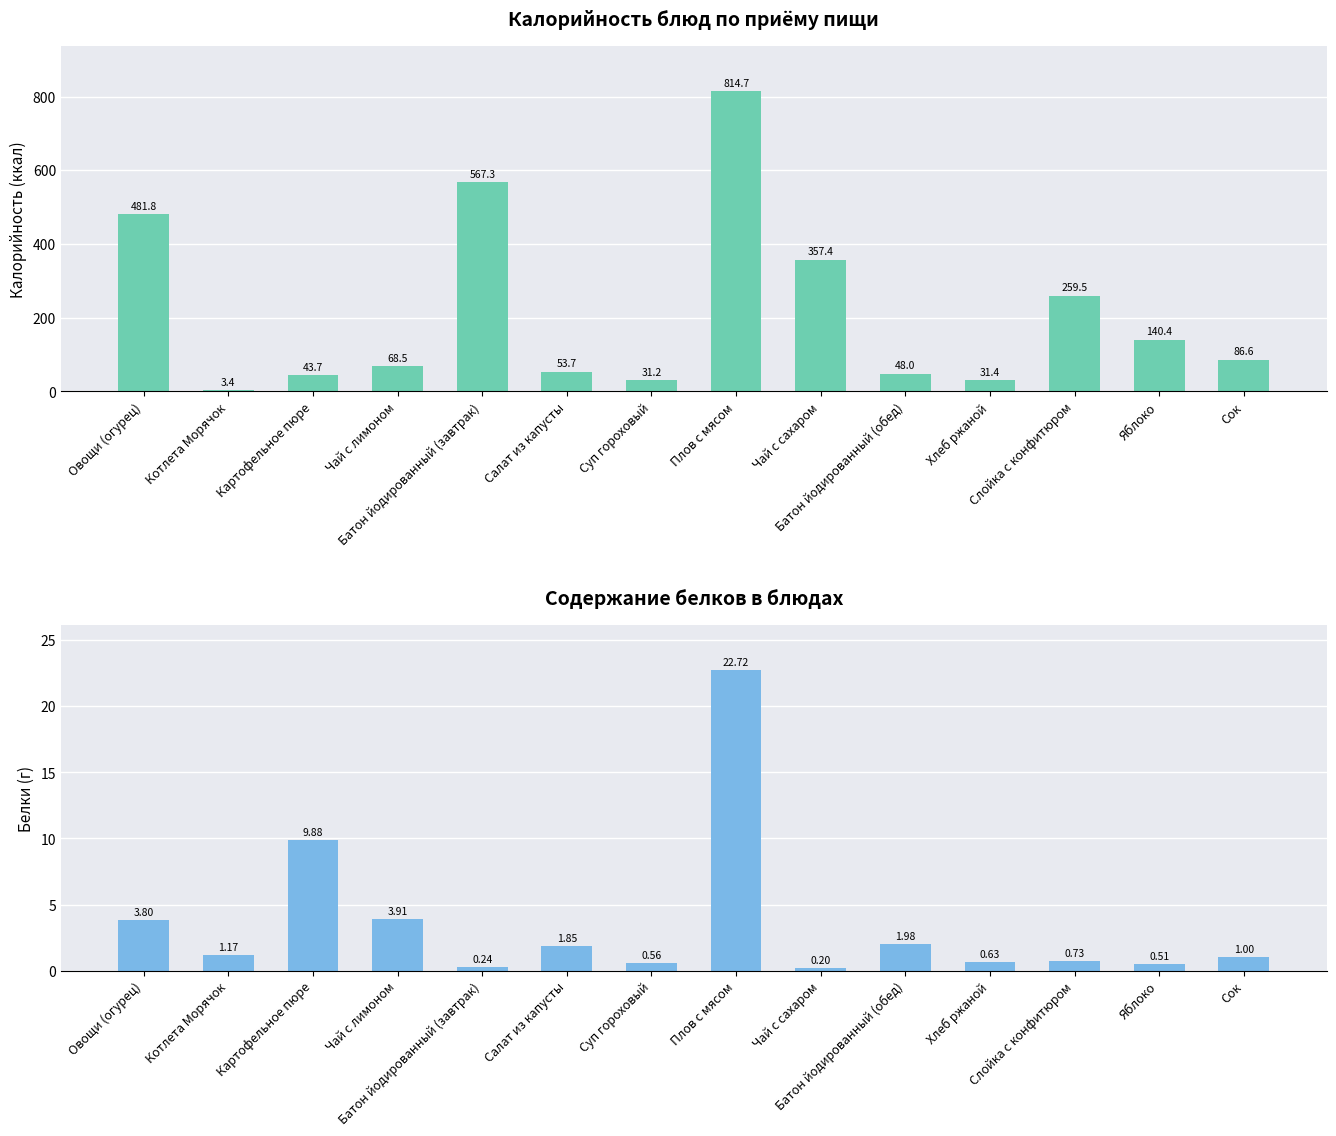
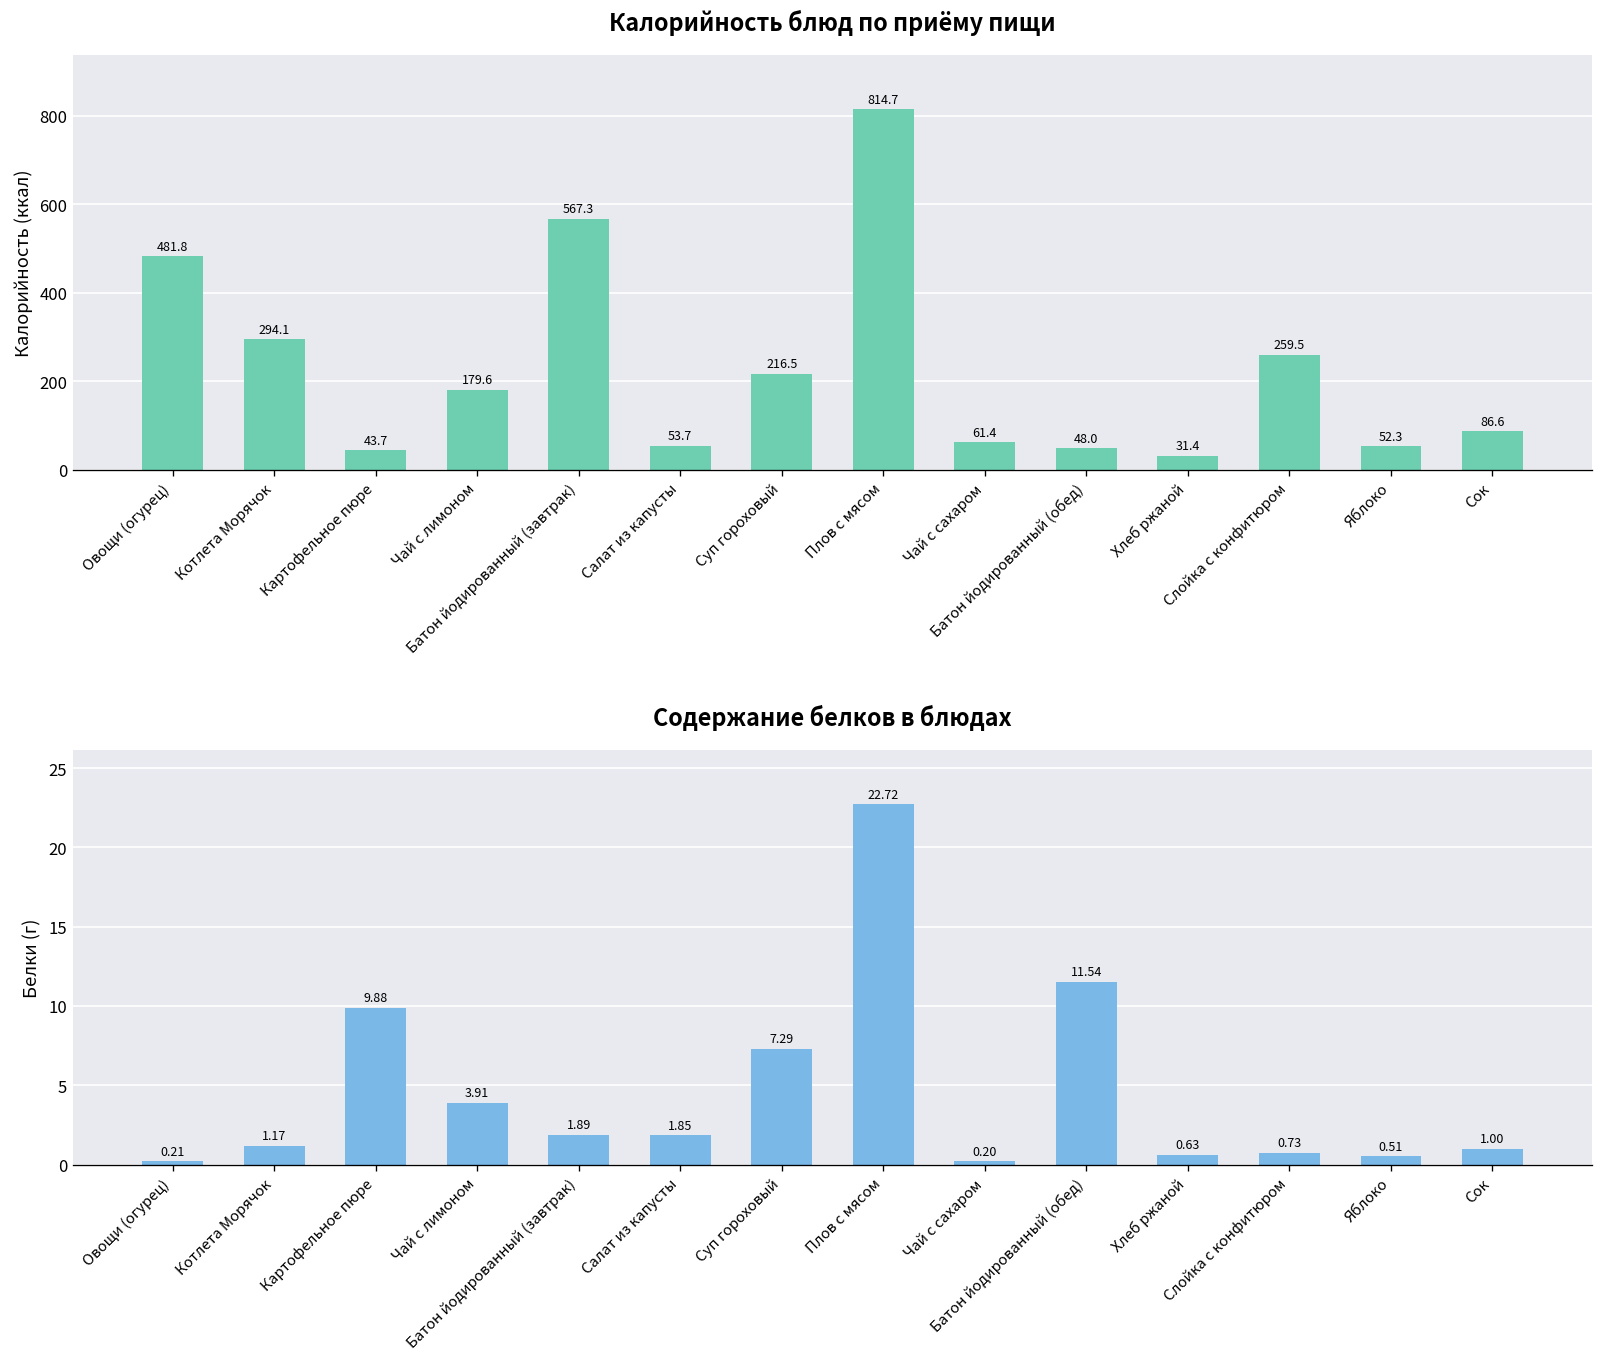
  {
    "Калорийность блюд по приёму пищи": {
      "Овощи (огурец)": 481.8,
-     "Котлета Морячок": 3.4,
+     "Котлета Морячок": 294.1,
      "Картофельное пюре": 43.7,
-     "Чай с лимоном": 68.5,
+     "Чай с лимоном": 179.6,
      "Батон йодированный (завтрак)": 567.3,
      "Салат из капусты": 53.7,
-     "Суп гороховый": 31.2,
+     "Суп гороховый": 216.5,
      "Плов с мясом": 814.7,
-     "Чай с сахаром": 357.4,
+     "Чай с сахаром": 61.4,
      "Батон йодированный (обед)": 48.0,
      "Хлеб ржаной": 31.4,
      "Слойка с конфитюром": 259.5,
-     "Яблоко": 140.4,
+     "Яблоко": 52.3,
      "Сок": 86.6
    },
    "Содержание белков в блюдах": {
-     "Овощи (огурец)": 3.80,
+     "Овощи (огурец)": 0.21,
      "Котлета Морячок": 1.17,
      "Картофельное пюре": 9.88,
      "Чай с лимоном": 3.91,
-     "Батон йодированный (завтрак)": 0.24,
+     "Батон йодированный (завтрак)": 1.89,
      "Салат из капусты": 1.85,
-     "Суп гороховый": 0.56,
+     "Суп гороховый": 7.29,
      "Плов с мясом": 22.72,
      "Чай с сахаром": 0.20,
-     "Батон йодированный (обед)": 1.98,
+     "Батон йодированный (обед)": 11.54,
      "Хлеб ржаной": 0.63,
      "Слойка с конфитюром": 0.73,
      "Яблоко": 0.51,
      "Сок": 1.00
    }
  }
